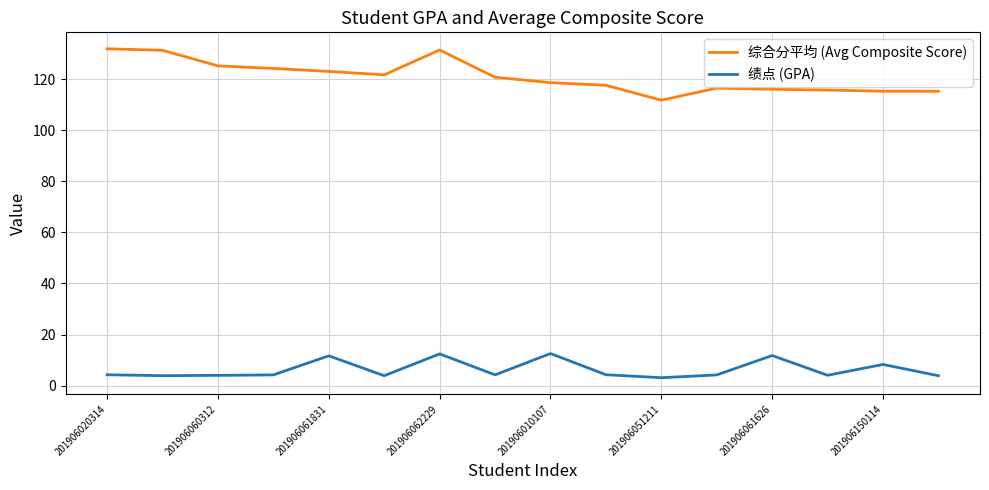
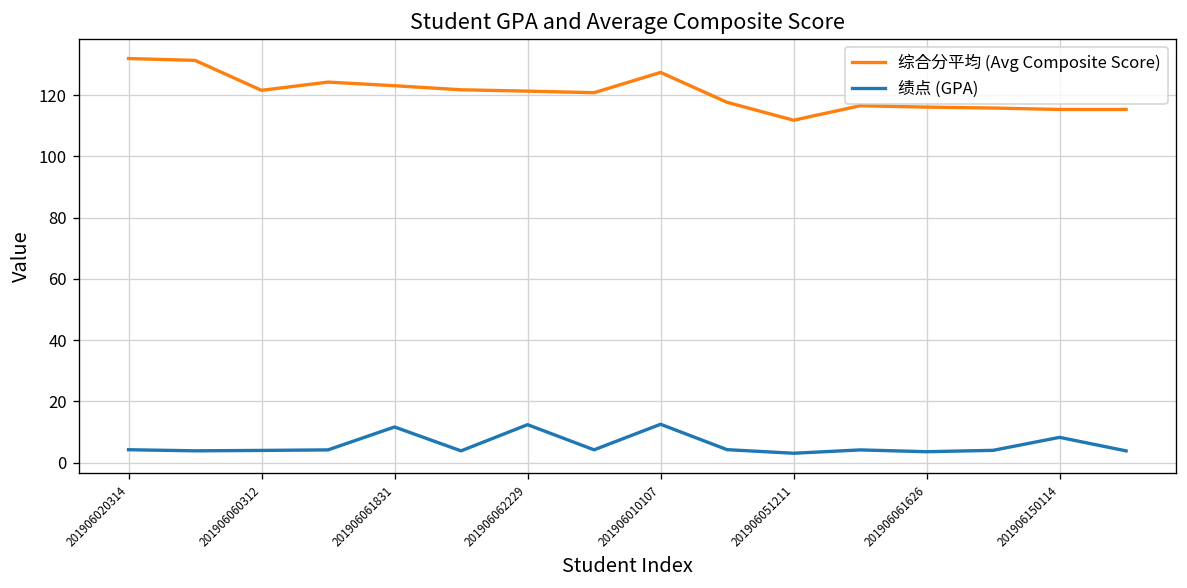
  {
    "综合分平均 (Avg Composite Score)": {
      "201906020314": 132,
-     "201906060312": 125,
+     "201906060312": 122,
      "201906061831": 123,
-     "201906062229": 131,
-     "201906010107": 119,
+     "201906062229": 121,
+     "201906010107": 127,
      "201906051211": 112,
      "201906061626": 116,
      "201906150114": 115
    },
    "绩点 (GPA)": {
      "201906020314": 4,
      "201906060312": 4,
      "201906061831": 12,
      "201906062229": 12,
      "201906010107": 13,
      "201906051211": 3,
-     "201906061626": 12,
+     "201906061626": 4,
      "201906150114": 8
    }
  }
